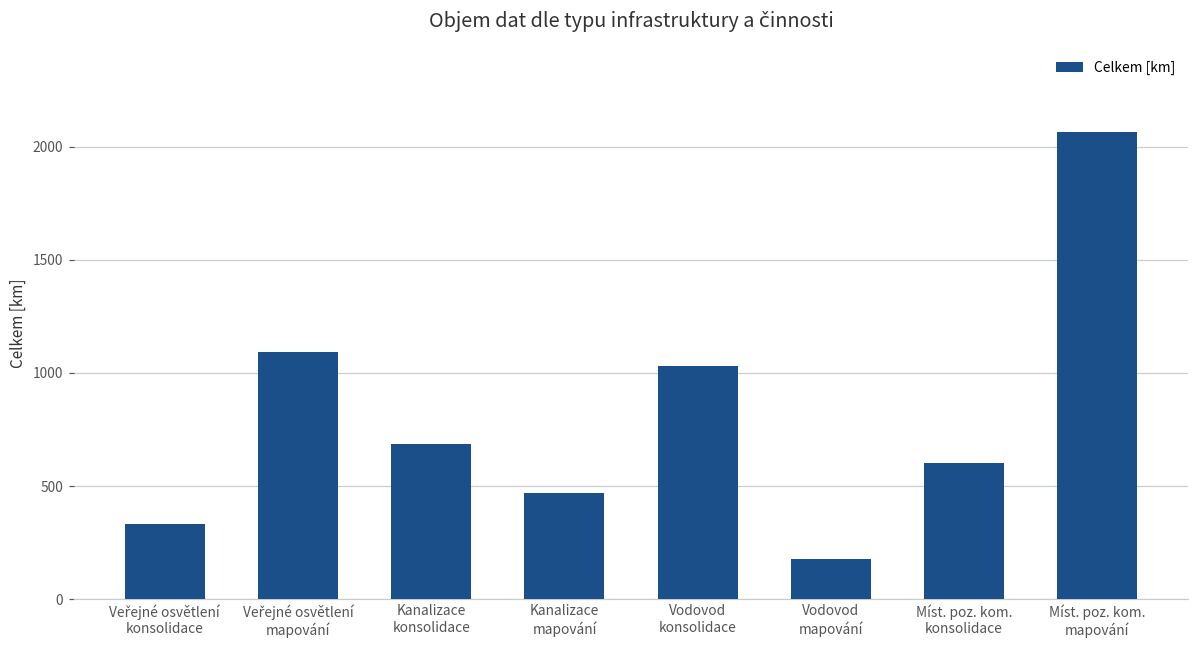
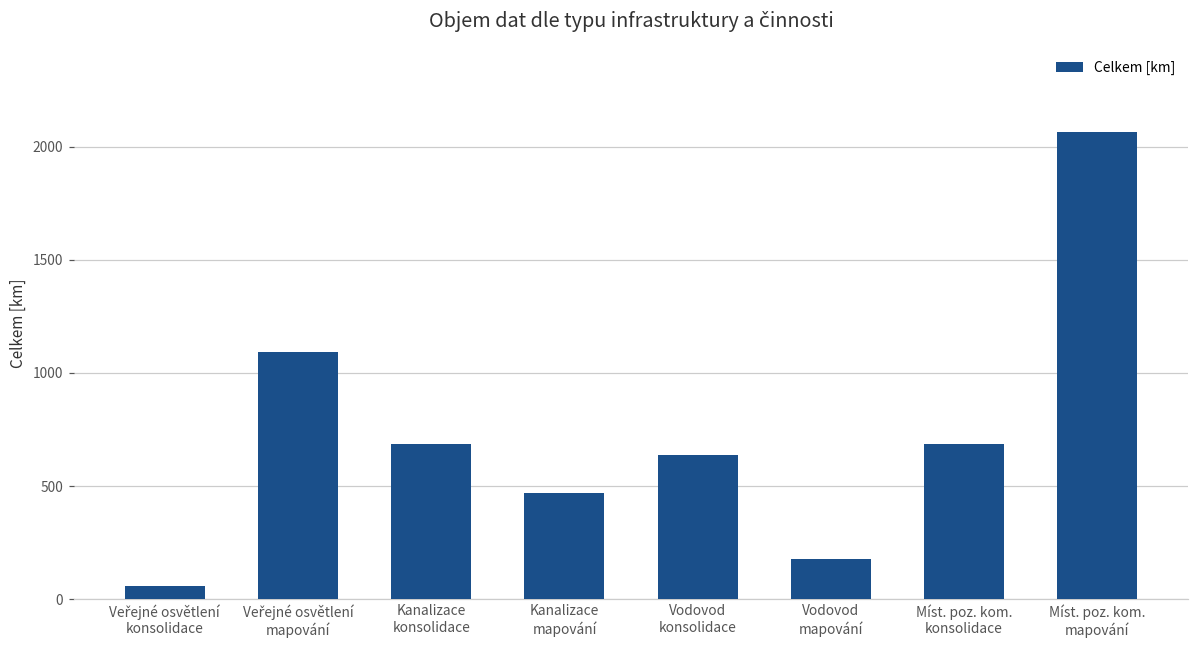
  {
-   "Veřejné osvětlení konsolidace": 330,
+   "Veřejné osvětlení konsolidace": 60,
    "Veřejné osvětlení mapování": 1090,
    "Kanalizace konsolidace": 690,
    "Kanalizace mapování": 470,
-   "Vodovod konsolidace": 1030,
+   "Vodovod konsolidace": 640,
    "Vodovod mapování": 180,
-   "Míst. poz. kom. konsolidace": 600,
+   "Míst. poz. kom. konsolidace": 690,
    "Míst. poz. kom. mapování": 2060
  }
